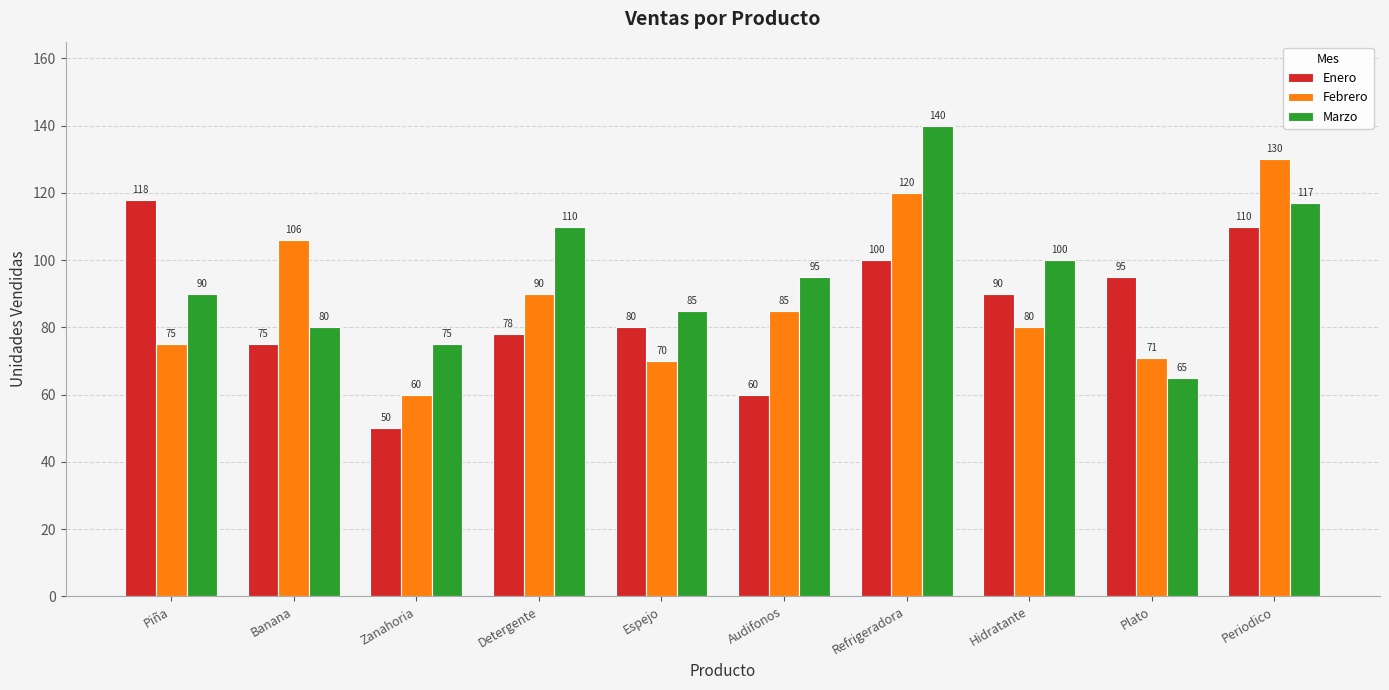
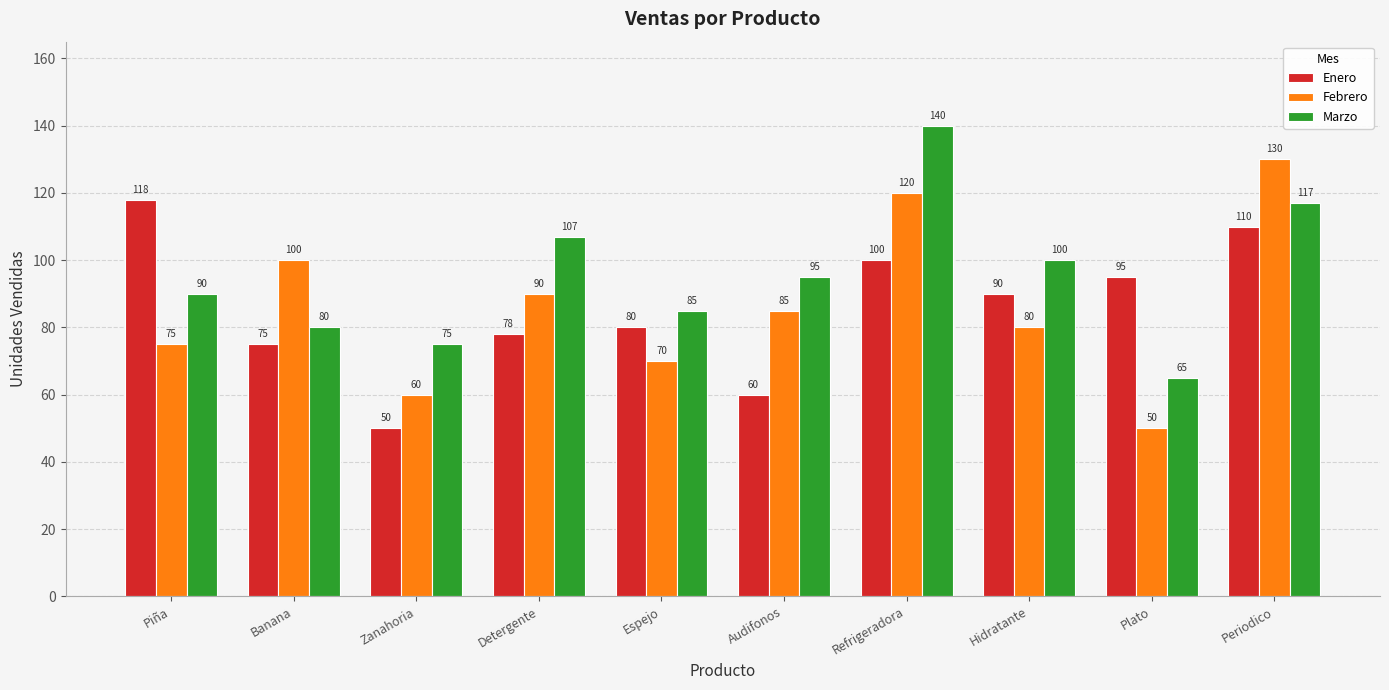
  {
    "Enero": {
      "Piña": 118,
      "Banana": 75,
      "Zanahoria": 50,
      "Detergente": 78,
      "Espejo": 80,
      "Audifonos": 60,
      "Refrigeradora": 100,
      "Hidratante": 90,
      "Plato": 95,
      "Periodico": 110
    },
    "Febrero": {
      "Piña": 75,
-     "Banana": 106,
+     "Banana": 100,
      "Zanahoria": 60,
      "Detergente": 90,
      "Espejo": 70,
      "Audifonos": 85,
      "Refrigeradora": 120,
      "Hidratante": 80,
-     "Plato": 71,
+     "Plato": 50,
      "Periodico": 130
    },
    "Marzo": {
      "Piña": 90,
      "Banana": 80,
      "Zanahoria": 75,
-     "Detergente": 110,
+     "Detergente": 107,
      "Espejo": 85,
      "Audifonos": 95,
      "Refrigeradora": 140,
      "Hidratante": 100,
      "Plato": 65,
      "Periodico": 117
    }
  }
